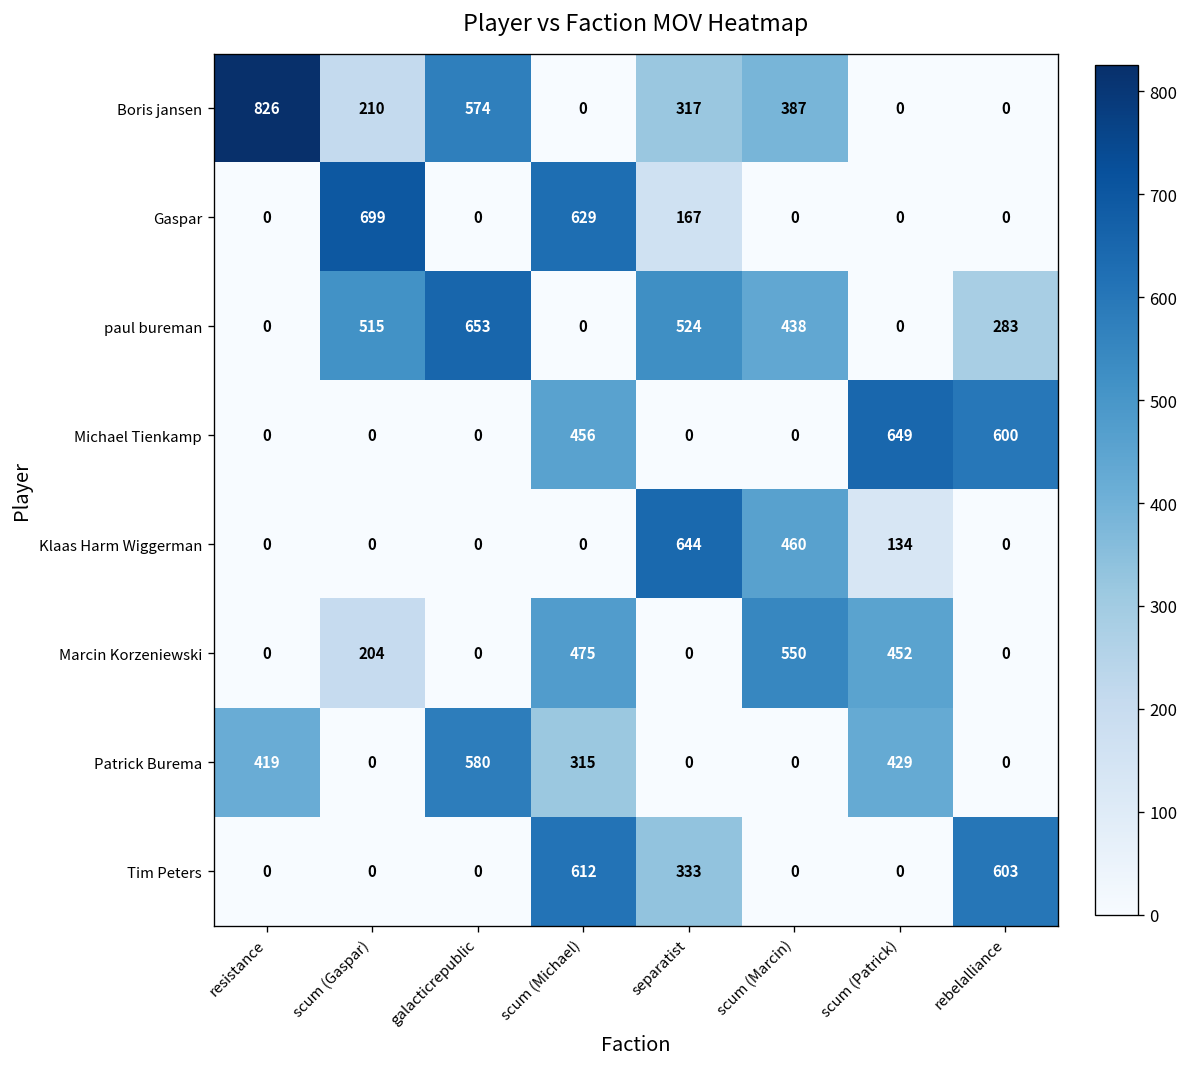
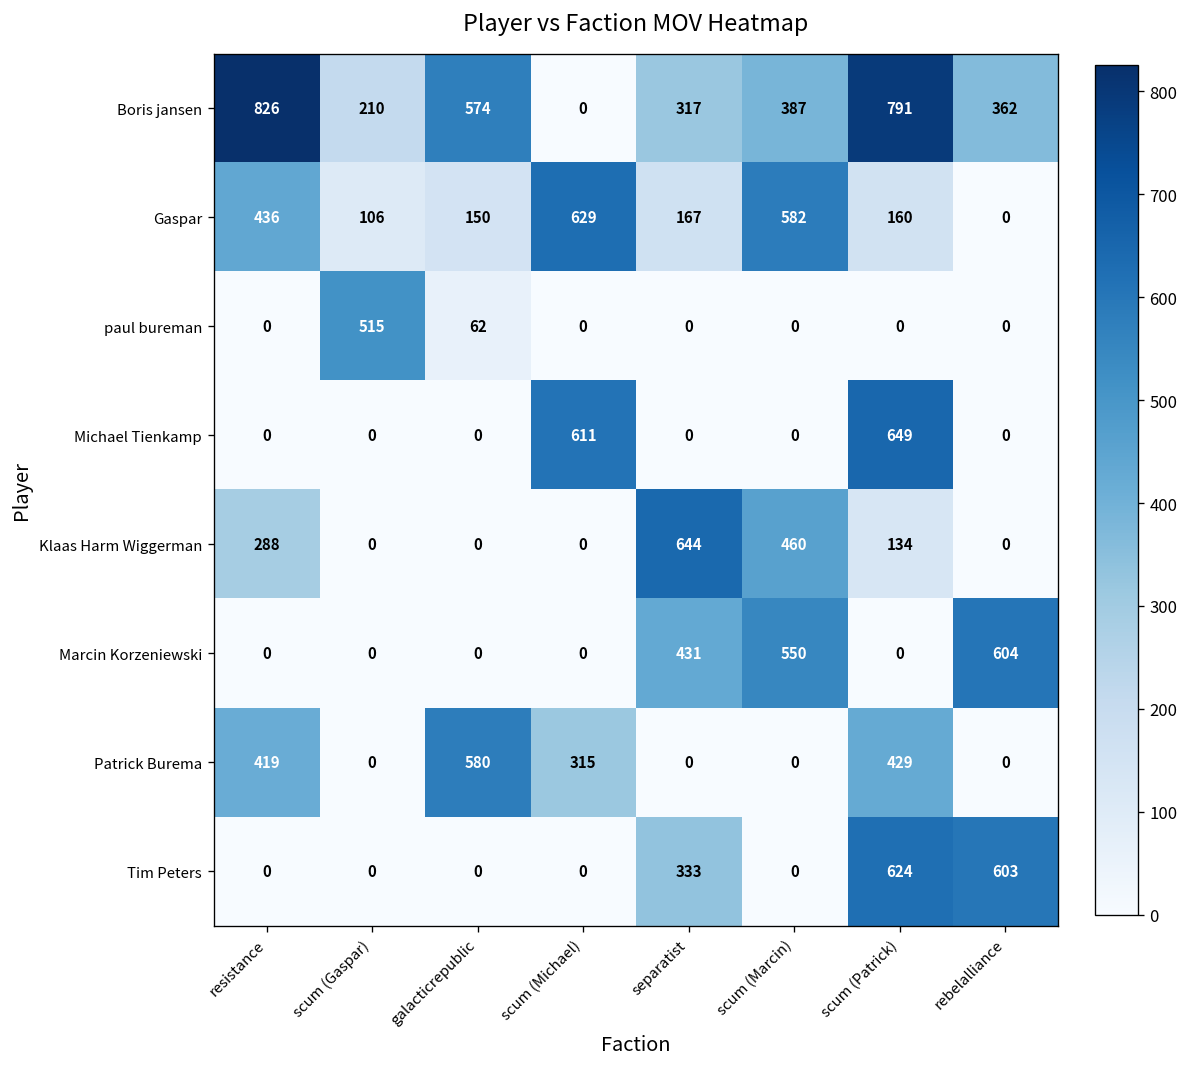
  {
    "Boris jansen": {
      "resistance": 826,
      "scum (Gaspar)": 210,
      "galacticrepublic": 574,
      "scum (Michael)": 0,
      "separatist": 317,
      "scum (Marcin)": 387,
-     "scum (Patrick)": 0,
-     "rebelalliance": 0
+     "scum (Patrick)": 791,
+     "rebelalliance": 362
    },
    "Gaspar": {
-     "resistance": 0,
-     "scum (Gaspar)": 699,
-     "galacticrepublic": 0,
+     "resistance": 436,
+     "scum (Gaspar)": 106,
+     "galacticrepublic": 150,
      "scum (Michael)": 629,
      "separatist": 167,
-     "scum (Marcin)": 0,
-     "scum (Patrick)": 0,
+     "scum (Marcin)": 582,
+     "scum (Patrick)": 160,
      "rebelalliance": 0
    },
    "paul bureman": {
      "resistance": 0,
      "scum (Gaspar)": 515,
-     "galacticrepublic": 653,
+     "galacticrepublic": 62,
      "scum (Michael)": 0,
-     "separatist": 524,
-     "scum (Marcin)": 438,
+     "separatist": 0,
+     "scum (Marcin)": 0,
      "scum (Patrick)": 0,
-     "rebelalliance": 283
+     "rebelalliance": 0
    },
    "Michael Tienkamp": {
      "resistance": 0,
      "scum (Gaspar)": 0,
      "galacticrepublic": 0,
-     "scum (Michael)": 456,
+     "scum (Michael)": 611,
      "separatist": 0,
      "scum (Marcin)": 0,
      "scum (Patrick)": 649,
-     "rebelalliance": 600
+     "rebelalliance": 0
    },
    "Klaas Harm Wiggerman": {
-     "resistance": 0,
+     "resistance": 288,
      "scum (Gaspar)": 0,
      "galacticrepublic": 0,
      "scum (Michael)": 0,
      "separatist": 644,
      "scum (Marcin)": 460,
      "scum (Patrick)": 134,
      "rebelalliance": 0
    },
    "Marcin Korzeniewski": {
      "resistance": 0,
-     "scum (Gaspar)": 204,
+     "scum (Gaspar)": 0,
      "galacticrepublic": 0,
-     "scum (Michael)": 475,
-     "separatist": 0,
+     "scum (Michael)": 0,
+     "separatist": 431,
      "scum (Marcin)": 550,
-     "scum (Patrick)": 452,
-     "rebelalliance": 0
+     "scum (Patrick)": 0,
+     "rebelalliance": 604
    },
    "Patrick Burema": {
      "resistance": 419,
      "scum (Gaspar)": 0,
      "galacticrepublic": 580,
      "scum (Michael)": 315,
      "separatist": 0,
      "scum (Marcin)": 0,
      "scum (Patrick)": 429,
      "rebelalliance": 0
    },
    "Tim Peters": {
      "resistance": 0,
      "scum (Gaspar)": 0,
      "galacticrepublic": 0,
-     "scum (Michael)": 612,
+     "scum (Michael)": 0,
      "separatist": 333,
      "scum (Marcin)": 0,
-     "scum (Patrick)": 0,
+     "scum (Patrick)": 624,
      "rebelalliance": 603
    }
  }
